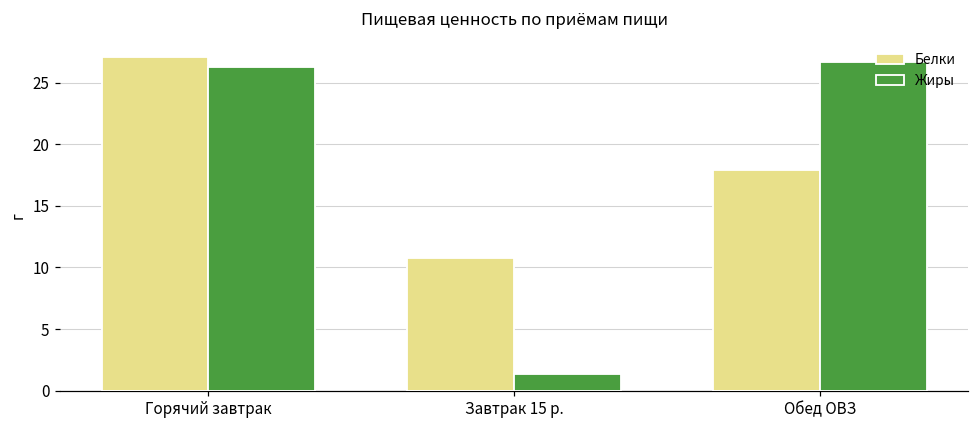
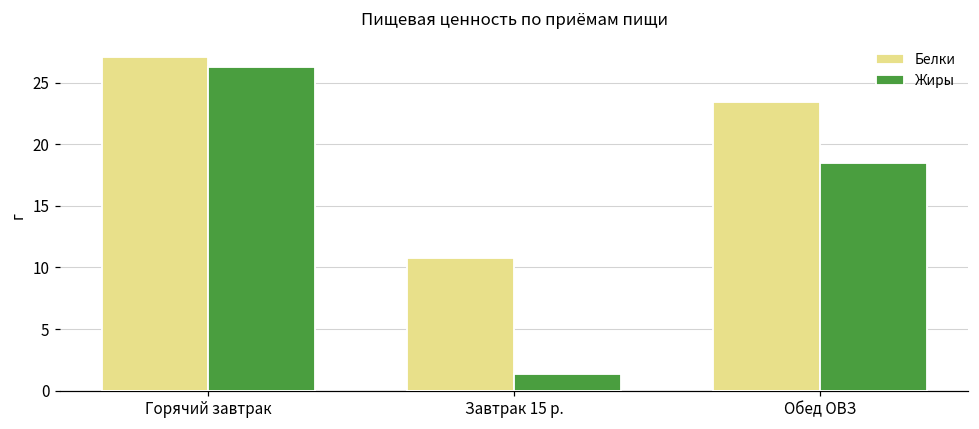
  {
    "Белки": {
      "Горячий завтрак": 27.1,
      "Завтрак 15 р.": 10.8,
-     "Обед ОВЗ": 17.9
+     "Обед ОВЗ": 23.4
    },
    "Жиры": {
      "Горячий завтрак": 26.3,
      "Завтрак 15 р.": 1.4,
-     "Обед ОВЗ": 26.7
+     "Обед ОВЗ": 18.5
    }
  }
